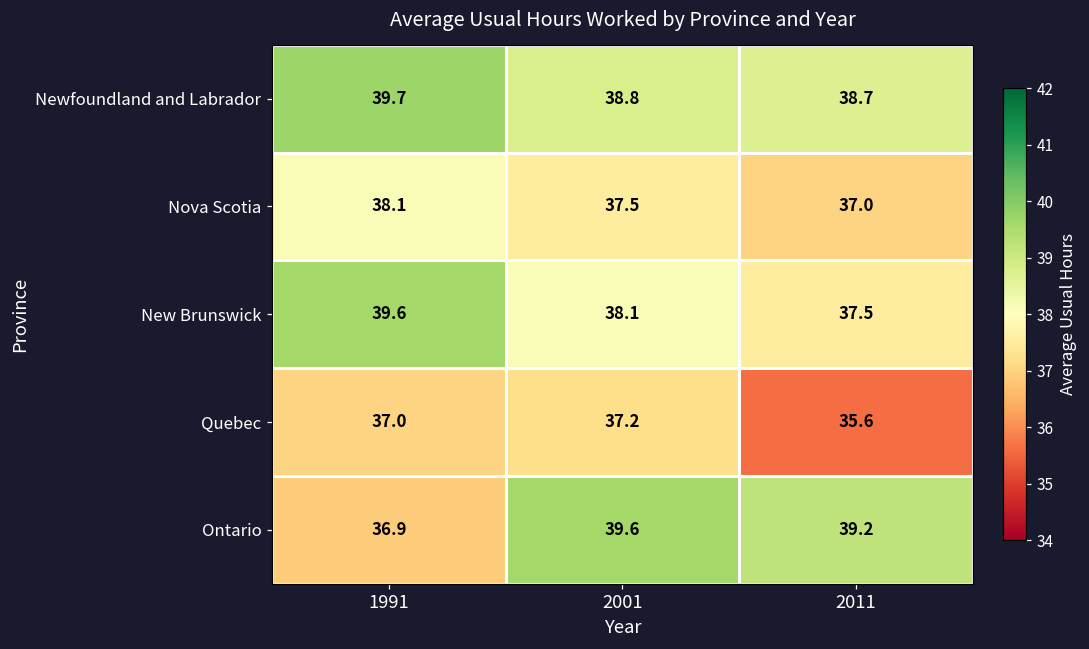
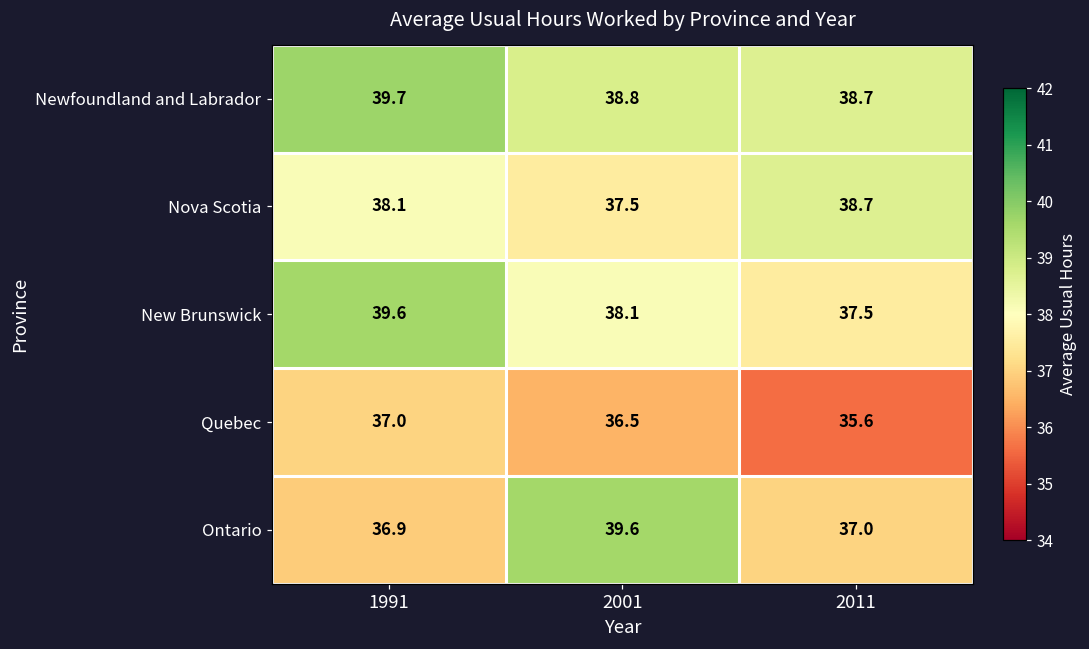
  {
    "Newfoundland and Labrador": {
      "1991": 39.7,
      "2001": 38.8,
      "2011": 38.7
    },
    "Nova Scotia": {
      "1991": 38.1,
      "2001": 37.5,
-     "2011": 37.0
+     "2011": 38.7
    },
    "New Brunswick": {
      "1991": 39.6,
      "2001": 38.1,
      "2011": 37.5
    },
    "Quebec": {
      "1991": 37.0,
-     "2001": 37.2,
+     "2001": 36.5,
      "2011": 35.6
    },
    "Ontario": {
      "1991": 36.9,
      "2001": 39.6,
-     "2011": 39.2
+     "2011": 37.0
    }
  }
